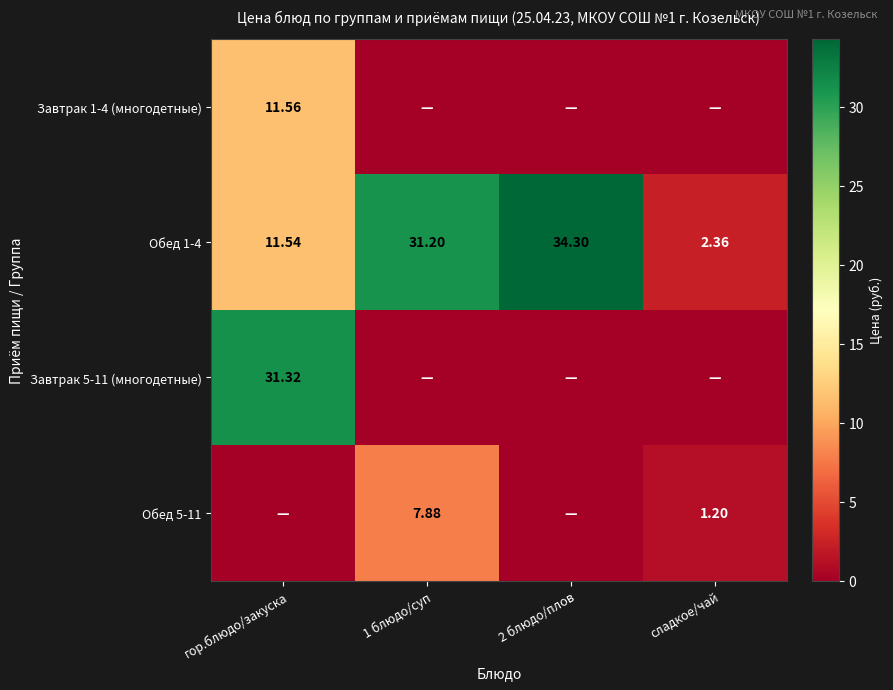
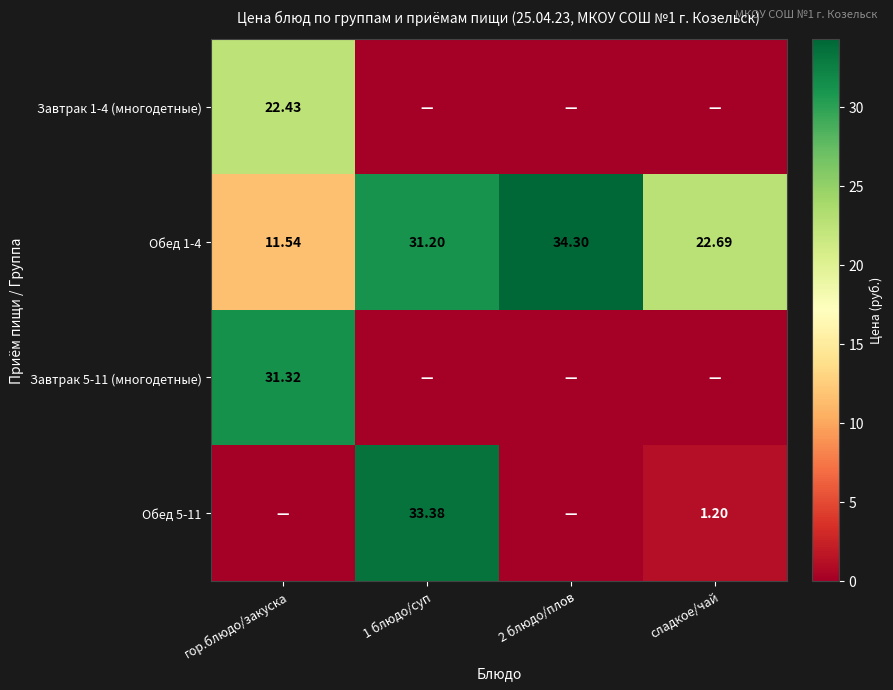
  {
    "Завтрак 1-4 (многодетные)": {
-     "гор.блюдо/закуска": 11.56
+     "гор.блюдо/закуска": 22.43
    },
    "Обед 1-4": {
      "гор.блюдо/закуска": 11.54,
      "1 блюдо/суп": 31.20,
      "2 блюдо/плов": 34.30,
-     "сладкое/чай": 2.36
+     "сладкое/чай": 22.69
    },
    "Завтрак 5-11 (многодетные)": {
      "гор.блюдо/закуска": 31.32
    },
    "Обед 5-11": {
-     "1 блюдо/суп": 7.88,
+     "1 блюдо/суп": 33.38,
      "сладкое/чай": 1.20
    }
  }
